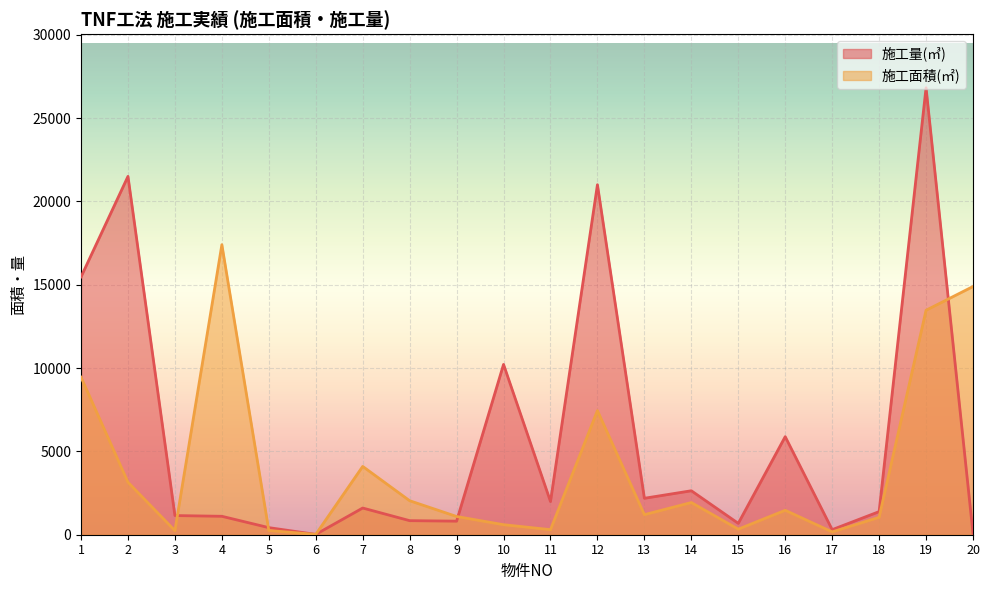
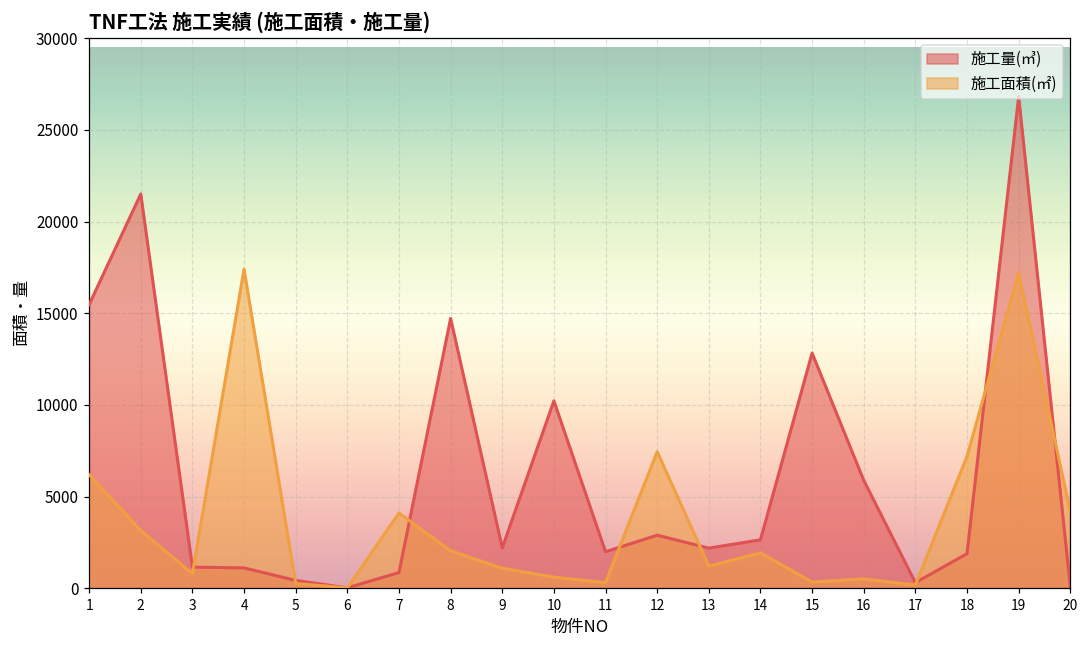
  {
    "施工量(㎥)": {
      "1": 15500,
      "2": 21500,
      "3": 1200,
      "4": 1100,
      "5": 400,
-     "7": 1600,
-     "8": 800,
-     "9": 800,
+     "7": 900,
+     "8": 14700,
+     "9": 2200,
      "10": 10200,
      "11": 2000,
-     "12": 21000,
+     "12": 2900,
      "13": 2200,
      "14": 2600,
-     "15": 700,
+     "15": 12800,
      "16": 5900,
-     "18": 1400,
+     "18": 1900,
      "20": 100
    },
    "施工面積(㎡)": {
-     "1": 9500,
+     "1": 6200,
      "2": 3100,
-     "3": 200,
+     "3": 800,
      "4": 17400,
      "5": 300,
      "7": 4100,
      "8": 2000,
      "9": 1100,
      "10": 600,
      "11": 300,
      "12": 7400,
      "13": 1200,
      "14": 1900,
      "15": 300,
-     "16": 1500,
-     "18": 1000,
-     "19": 13500,
-     "20": 14900
+     "16": 500,
+     "18": 7200,
+     "19": 17200,
+     "20": 4200
    }
  }
